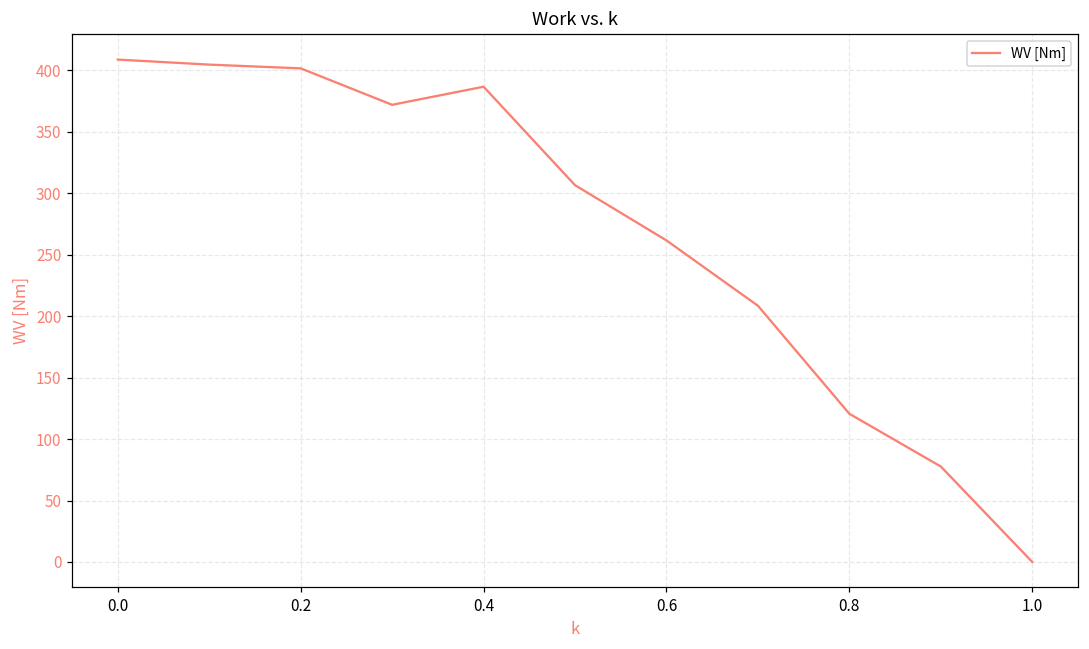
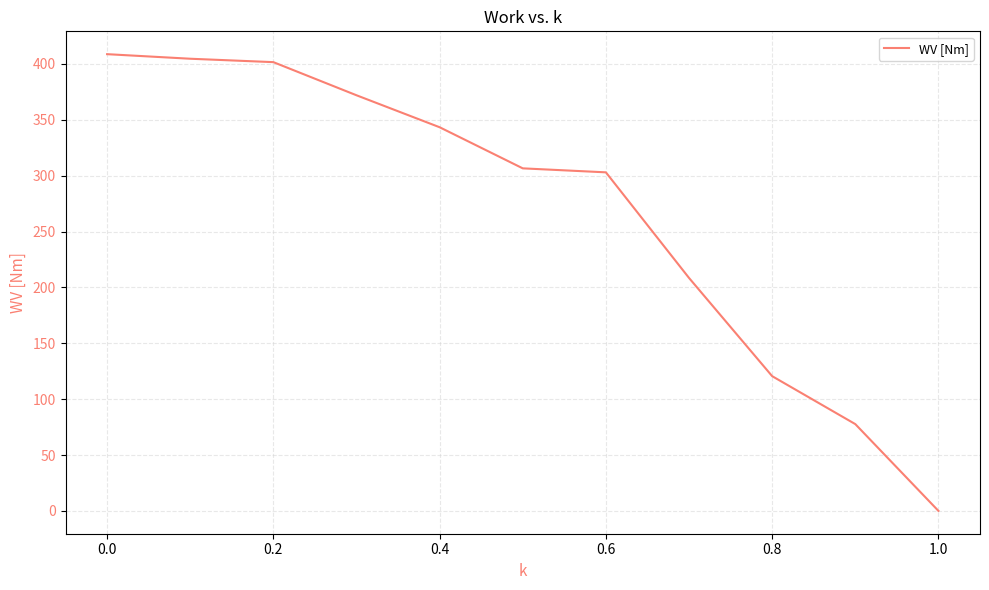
  {
    "0.0": 409,
    "0.2": 402,
-   "0.4": 387,
-   "0.6": 262,
+   "0.4": 343,
+   "0.6": 303,
    "0.8": 121,
    "1.0": 0
  }
